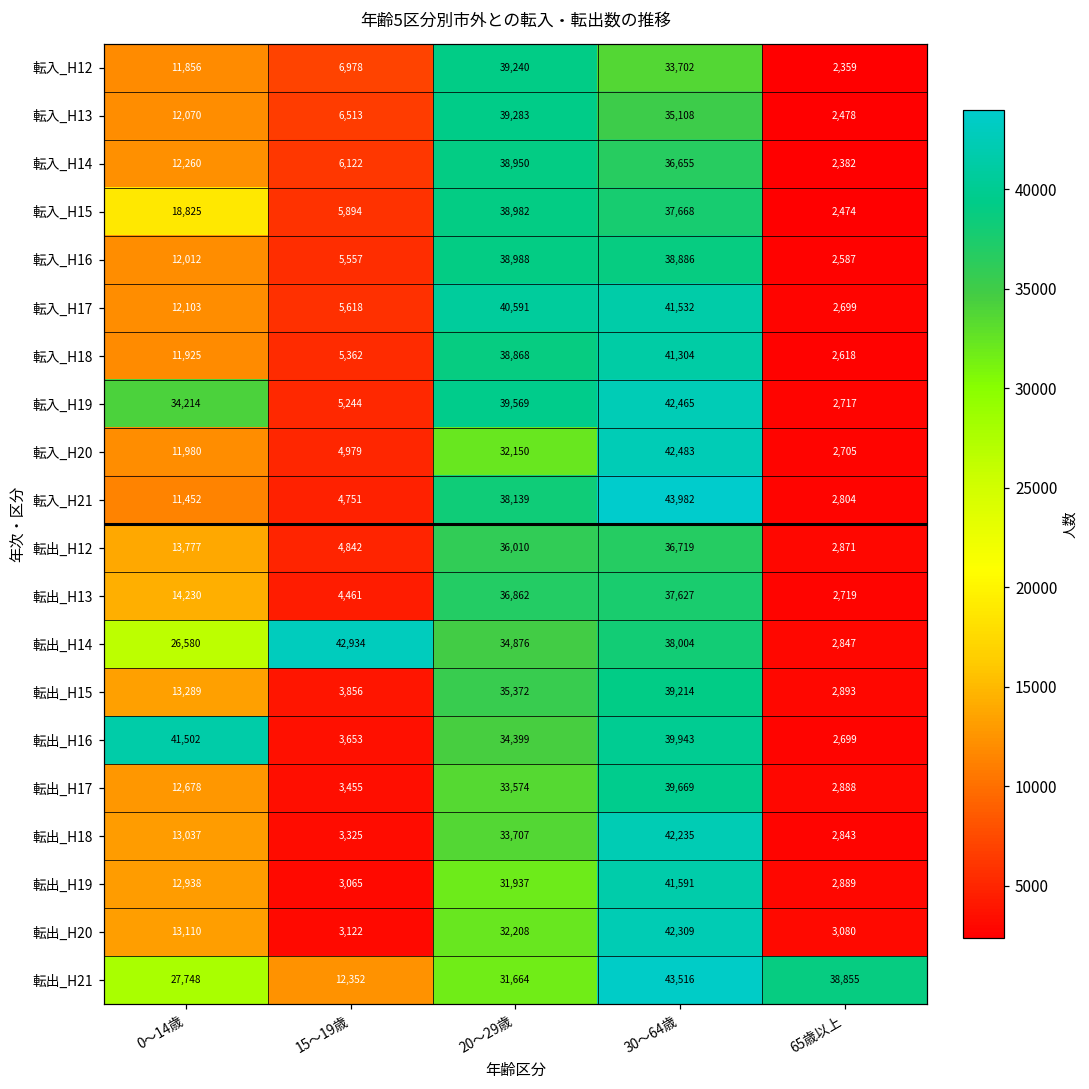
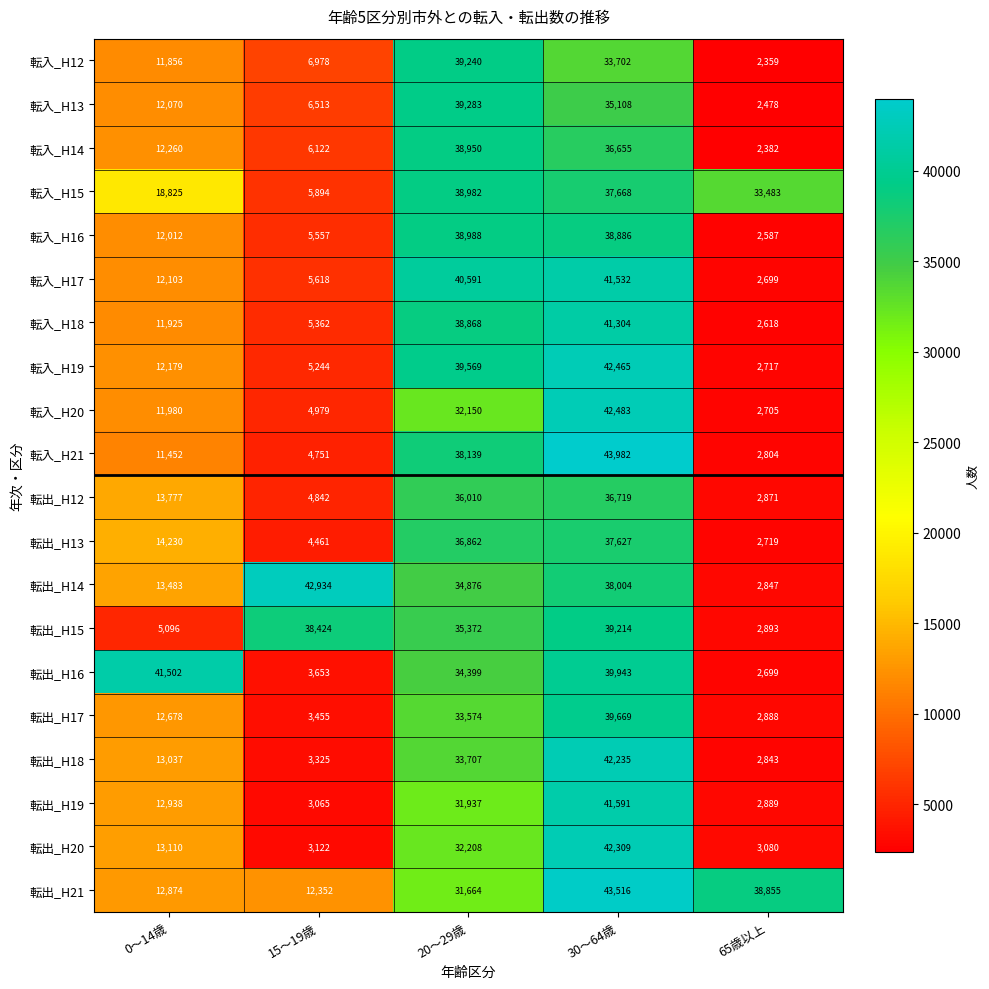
  {
    "転入_H12": {
      "0～14歳": "11,856",
      "15～19歳": "6,978",
      "20～29歳": "39,240",
      "30～64歳": "33,702",
      "65歳以上": "2,359"
    },
    "転入_H13": {
      "0～14歳": "12,070",
      "15～19歳": "6,513",
      "20～29歳": "39,283",
      "30～64歳": "35,108",
      "65歳以上": "2,478"
    },
    "転入_H14": {
      "0～14歳": "12,260",
      "15～19歳": "6,122",
      "20～29歳": "38,950",
      "30～64歳": "36,655",
      "65歳以上": "2,382"
    },
    "転入_H15": {
      "0～14歳": "18,825",
      "15～19歳": "5,894",
      "20～29歳": "38,982",
      "30～64歳": "37,668",
-     "65歳以上": "2,474"
+     "65歳以上": "33,483"
    },
    "転入_H16": {
      "0～14歳": "12,012",
      "15～19歳": "5,557",
      "20～29歳": "38,988",
      "30～64歳": "38,886",
      "65歳以上": "2,587"
    },
    "転入_H17": {
      "0～14歳": "12,103",
      "15～19歳": "5,618",
      "20～29歳": "40,591",
      "30～64歳": "41,532",
      "65歳以上": "2,699"
    },
    "転入_H18": {
      "0～14歳": "11,925",
      "15～19歳": "5,362",
      "20～29歳": "38,868",
      "30～64歳": "41,304",
      "65歳以上": "2,618"
    },
    "転入_H19": {
-     "0～14歳": "34,214",
+     "0～14歳": "12,179",
      "15～19歳": "5,244",
      "20～29歳": "39,569",
      "30～64歳": "42,465",
      "65歳以上": "2,717"
    },
    "転入_H20": {
      "0～14歳": "11,980",
      "15～19歳": "4,979",
      "20～29歳": "32,150",
      "30～64歳": "42,483",
      "65歳以上": "2,705"
    },
    "転入_H21": {
      "0～14歳": "11,452",
      "15～19歳": "4,751",
      "20～29歳": "38,139",
      "30～64歳": "43,982",
      "65歳以上": "2,804"
    },
    "転出_H12": {
      "0～14歳": "13,777",
      "15～19歳": "4,842",
      "20～29歳": "36,010",
      "30～64歳": "36,719",
      "65歳以上": "2,871"
    },
    "転出_H13": {
      "0～14歳": "14,230",
      "15～19歳": "4,461",
      "20～29歳": "36,862",
      "30～64歳": "37,627",
      "65歳以上": "2,719"
    },
    "転出_H14": {
-     "0～14歳": "26,580",
+     "0～14歳": "13,483",
      "15～19歳": "42,934",
      "20～29歳": "34,876",
      "30～64歳": "38,004",
      "65歳以上": "2,847"
    },
    "転出_H15": {
-     "0～14歳": "13,289",
-     "15～19歳": "3,856",
+     "0～14歳": "5,096",
+     "15～19歳": "38,424",
      "20～29歳": "35,372",
      "30～64歳": "39,214",
      "65歳以上": "2,893"
    },
    "転出_H16": {
      "0～14歳": "41,502",
      "15～19歳": "3,653",
      "20～29歳": "34,399",
      "30～64歳": "39,943",
      "65歳以上": "2,699"
    },
    "転出_H17": {
      "0～14歳": "12,678",
      "15～19歳": "3,455",
      "20～29歳": "33,574",
      "30～64歳": "39,669",
      "65歳以上": "2,888"
    },
    "転出_H18": {
      "0～14歳": "13,037",
      "15～19歳": "3,325",
      "20～29歳": "33,707",
      "30～64歳": "42,235",
      "65歳以上": "2,843"
    },
    "転出_H19": {
      "0～14歳": "12,938",
      "15～19歳": "3,065",
      "20～29歳": "31,937",
      "30～64歳": "41,591",
      "65歳以上": "2,889"
    },
    "転出_H20": {
      "0～14歳": "13,110",
      "15～19歳": "3,122",
      "20～29歳": "32,208",
      "30～64歳": "42,309",
      "65歳以上": "3,080"
    },
    "転出_H21": {
-     "0～14歳": "27,748",
+     "0～14歳": "12,874",
      "15～19歳": "12,352",
      "20～29歳": "31,664",
      "30～64歳": "43,516",
      "65歳以上": "38,855"
    }
  }
